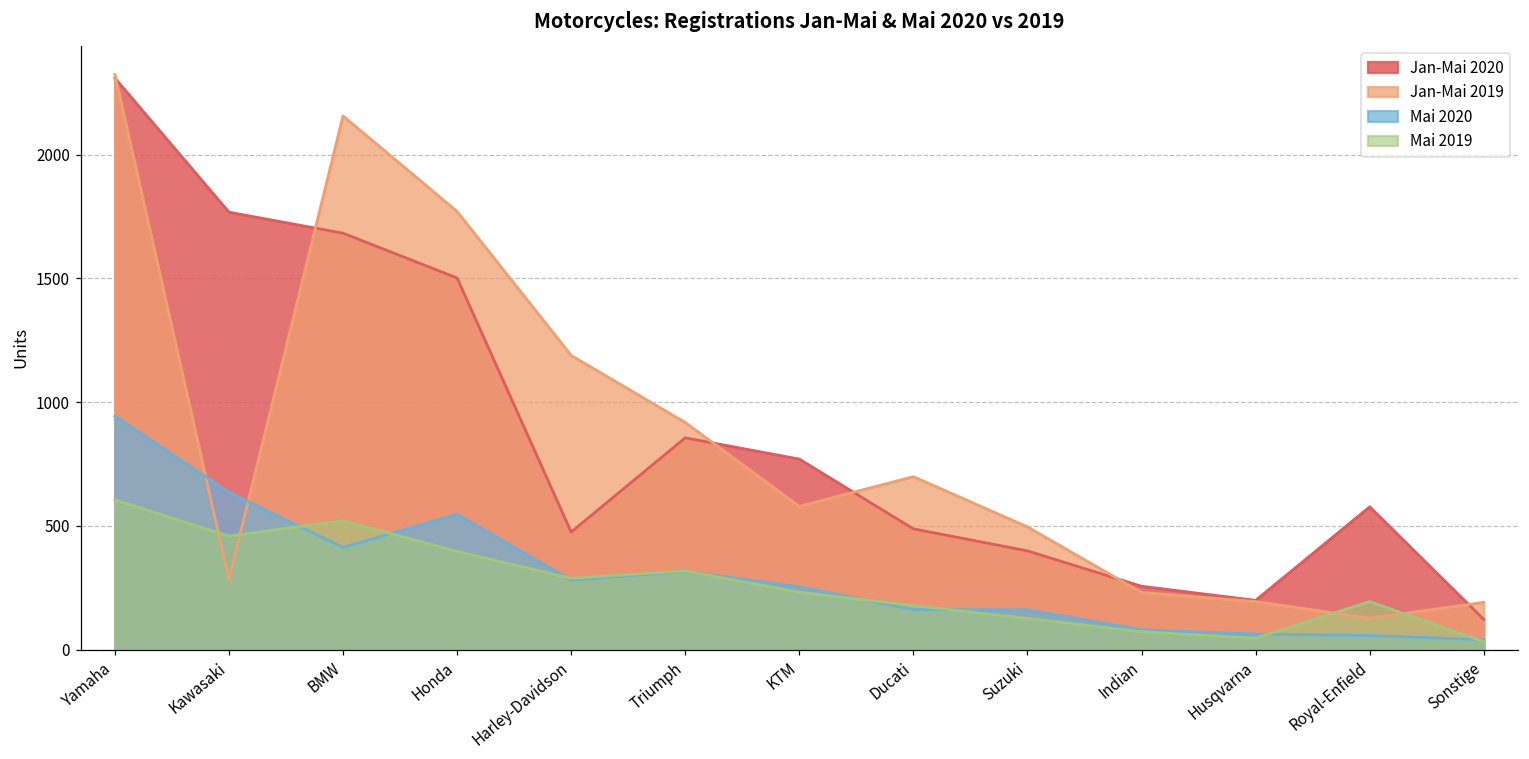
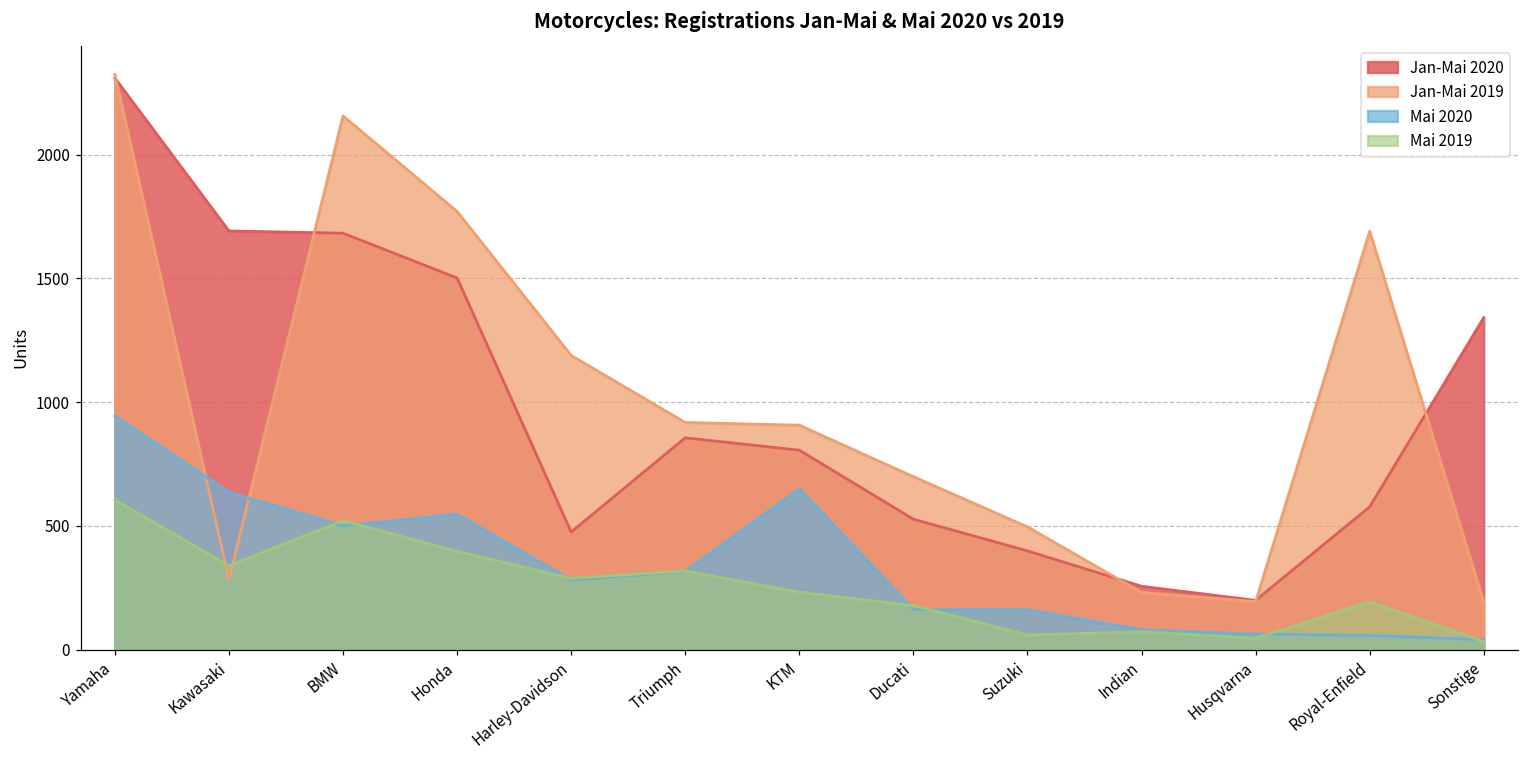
  {
    "Jan-Mai 2020": {
      "Yamaha": 2310,
-     "Kawasaki": 1770,
+     "Kawasaki": 1690,
      "BMW": 1680,
      "Honda": 1500,
      "Harley-Davidson": 480,
      "Triumph": 860,
-     "KTM": 770,
-     "Ducati": 490,
+     "KTM": 810,
+     "Ducati": 530,
      "Suzuki": 400,
      "Indian": 260,
      "Royal-Enfield": 580,
-     "Sonstige": 120
+     "Sonstige": 1340
    },
    "Jan-Mai 2019": {
      "Yamaha": 2320,
      "Kawasaki": 280,
      "BMW": 2160,
      "Honda": 1770,
      "Harley-Davidson": 1190,
      "Triumph": 920,
-     "KTM": 580,
+     "KTM": 910,
      "Ducati": 700,
      "Suzuki": 500,
      "Indian": 230,
-     "Royal-Enfield": 130,
+     "Royal-Enfield": 1690,
      "Sonstige": 190
    },
    "Mai 2020": {
      "Yamaha": 940,
      "Kawasaki": 640,
-     "BMW": 410,
+     "BMW": 500,
      "Honda": 550,
-     "KTM": 250,
+     "KTM": 650,
      "Ducati": 160,
      "Suzuki": 160,
      "Husqvarna": 60,
      "Royal-Enfield": 60
    },
    "Mai 2019": {
      "Yamaha": 610,
-     "Kawasaki": 460,
+     "Kawasaki": 340,
      "BMW": 520,
      "Honda": 400,
      "KTM": 230,
      "Ducati": 180,
-     "Suzuki": 130,
+     "Suzuki": 60,
      "Husqvarna": 50,
      "Royal-Enfield": 190
    }
  }
